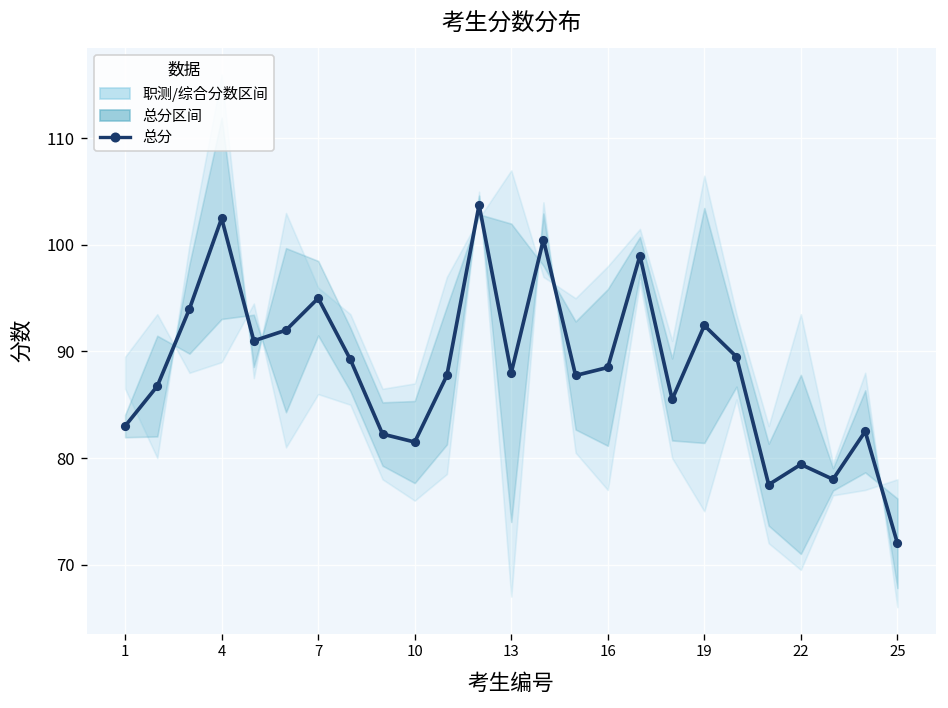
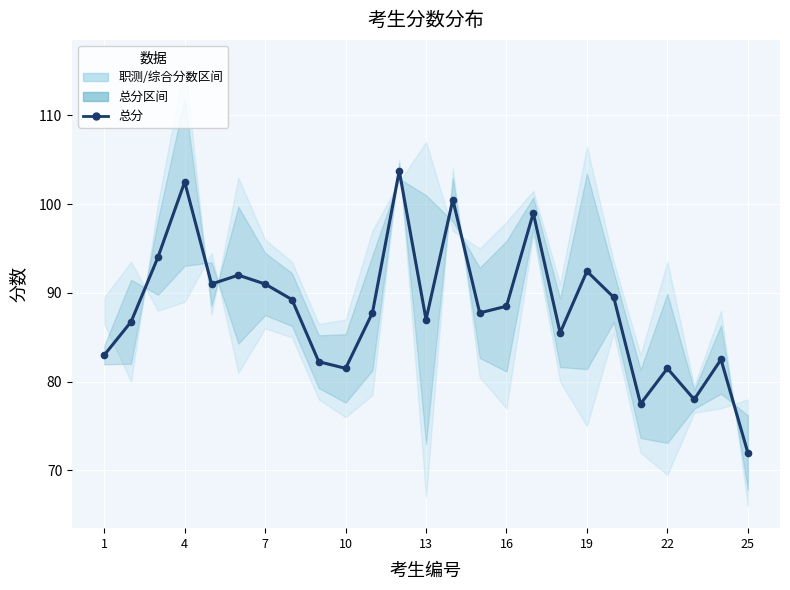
  {
    "总分": {
      "1": 83,
      "4": 103,
-     "7": 95,
+     "7": 91,
      "10": 82,
-     "13": 88,
+     "13": 87,
      "16": 89,
      "19": 92,
-     "22": 79,
+     "22": 82,
      "25": 72
    }
  }
